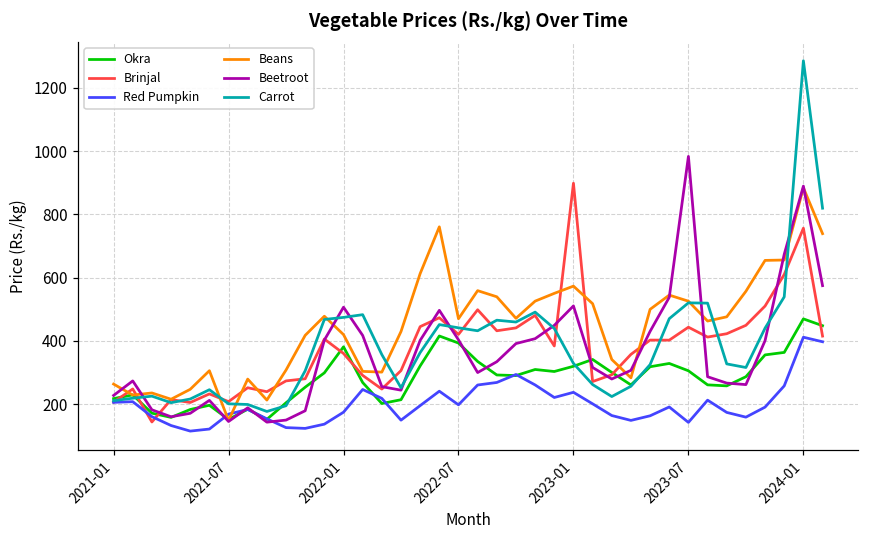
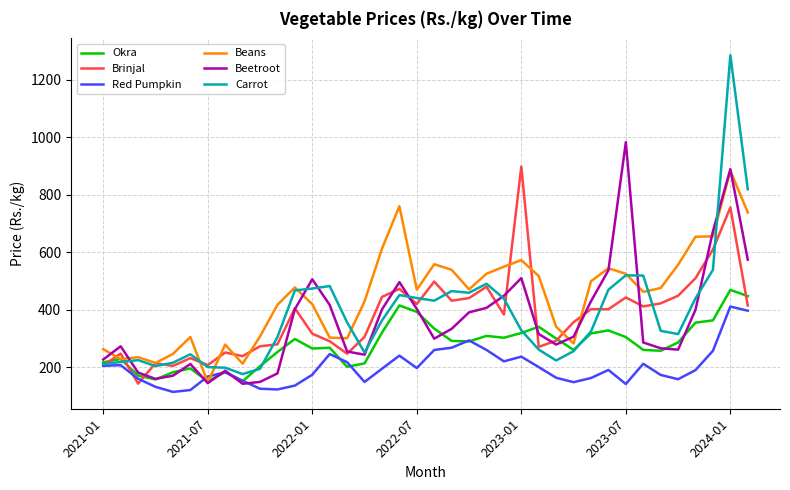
  {
    "Okra": {
-     "2022-01": 380,
+     "2022-01": 270,
      "2022-07": 390,
      "2023-01": 320,
      "2023-07": 310,
      "2024-01": 470
    },
    "Brinjal": {
-     "2022-01": 360,
+     "2022-01": 320,
      "2022-07": 420,
      "2023-01": 900,
      "2023-07": 440,
      "2024-01": 760
    },
    "Red Pumpkin": {
      "2021-07": 170,
      "2022-01": 170,
      "2022-07": 200,
      "2023-01": 240,
      "2023-07": 140,
      "2024-01": 410
    },
    "Beans": {
      "2021-01": 260,
      "2022-01": 420,
      "2022-07": 470,
      "2023-01": 570
    },
    "Beetroot": {
      "2021-01": 230,
      "2022-01": 510,
      "2022-07": 400,
      "2023-01": 510,
      "2023-07": 980
    },
    "Carrot": {
      "2022-01": 470,
      "2022-07": 440,
      "2023-01": 330,
      "2024-01": 1290
    }
  }
